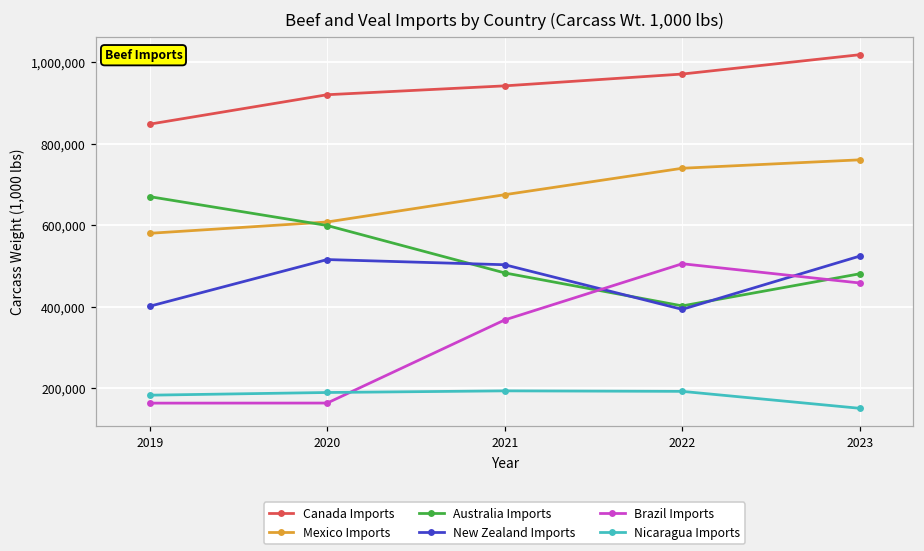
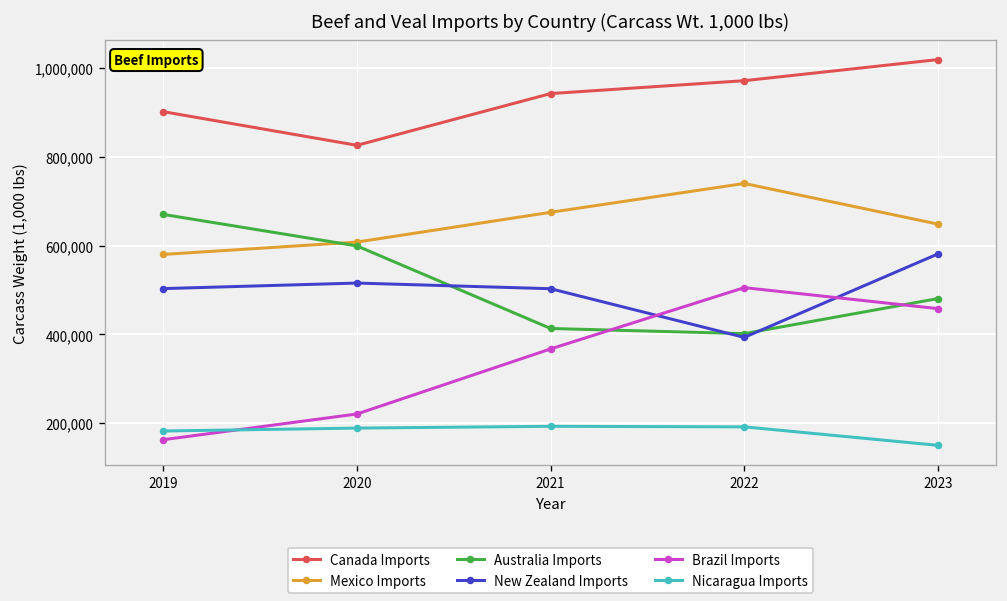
  {
    "Canada Imports": {
-     "2019": "850,000",
-     "2020": "920,000",
+     "2019": "900,000",
+     "2020": "830,000",
      "2021": "940,000",
      "2022": "970,000",
      "2023": "1,020,000"
    },
    "Mexico Imports": {
      "2019": "580,000",
      "2020": "610,000",
      "2021": "670,000",
      "2022": "740,000",
-     "2023": "760,000"
+     "2023": "650,000"
    },
    "Australia Imports": {
      "2019": "670,000",
      "2020": "600,000",
-     "2021": "480,000",
+     "2021": "410,000",
      "2022": "400,000",
      "2023": "480,000"
    },
    "New Zealand Imports": {
-     "2019": "400,000",
+     "2019": "500,000",
      "2020": "520,000",
      "2021": "500,000",
      "2022": "390,000",
-     "2023": "520,000"
+     "2023": "580,000"
    },
    "Brazil Imports": {
      "2019": "160,000",
-     "2020": "160,000",
+     "2020": "220,000",
      "2021": "370,000",
      "2022": "510,000",
      "2023": "460,000"
    },
    "Nicaragua Imports": {
      "2019": "180,000",
      "2020": "190,000",
      "2021": "190,000",
      "2022": "190,000",
      "2023": "150,000"
    }
  }
